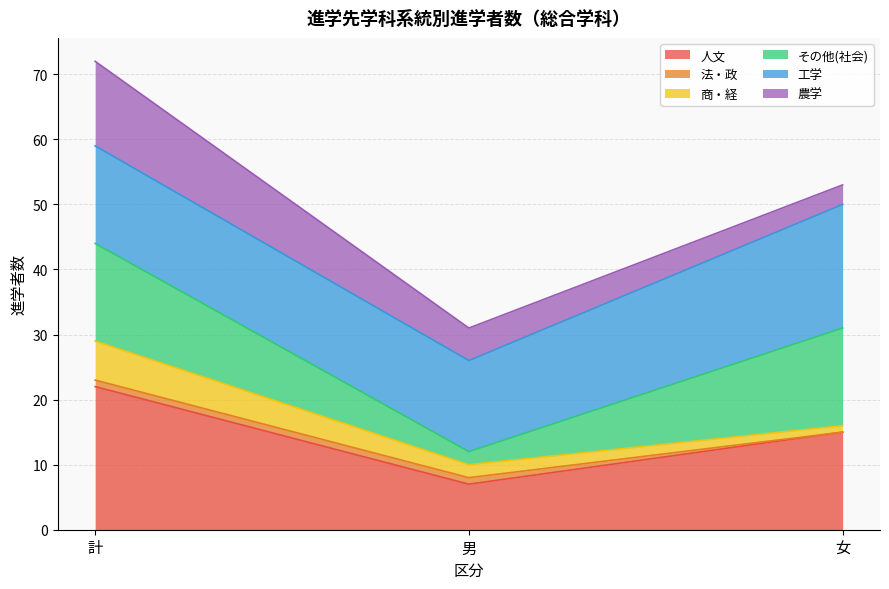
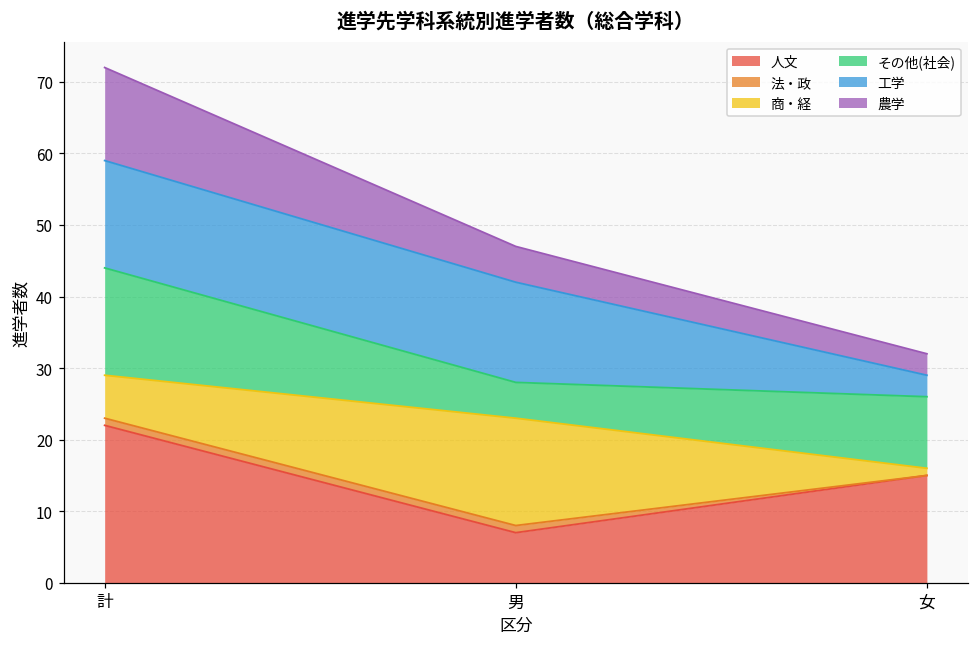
  {
    "商・経": {
      "計": 6,
-     "男": 2,
+     "男": 15,
      "女": 1
    },
    "その他(社会)": {
      "計": 15,
-     "男": 2,
-     "女": 15
+     "男": 5,
+     "女": 10
    },
    "工学": {
      "計": 15,
      "男": 14,
-     "女": 19
+     "女": 3
    },
    "農学": {
      "計": 13,
      "男": 5,
      "女": 3
    }
  }
